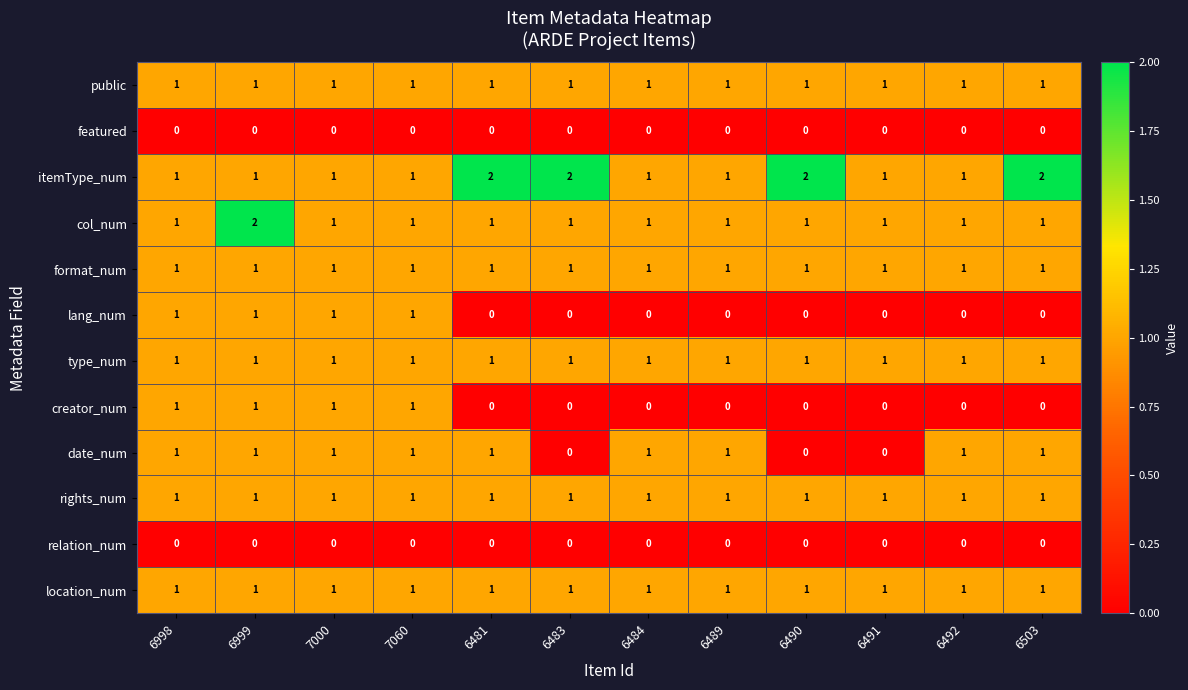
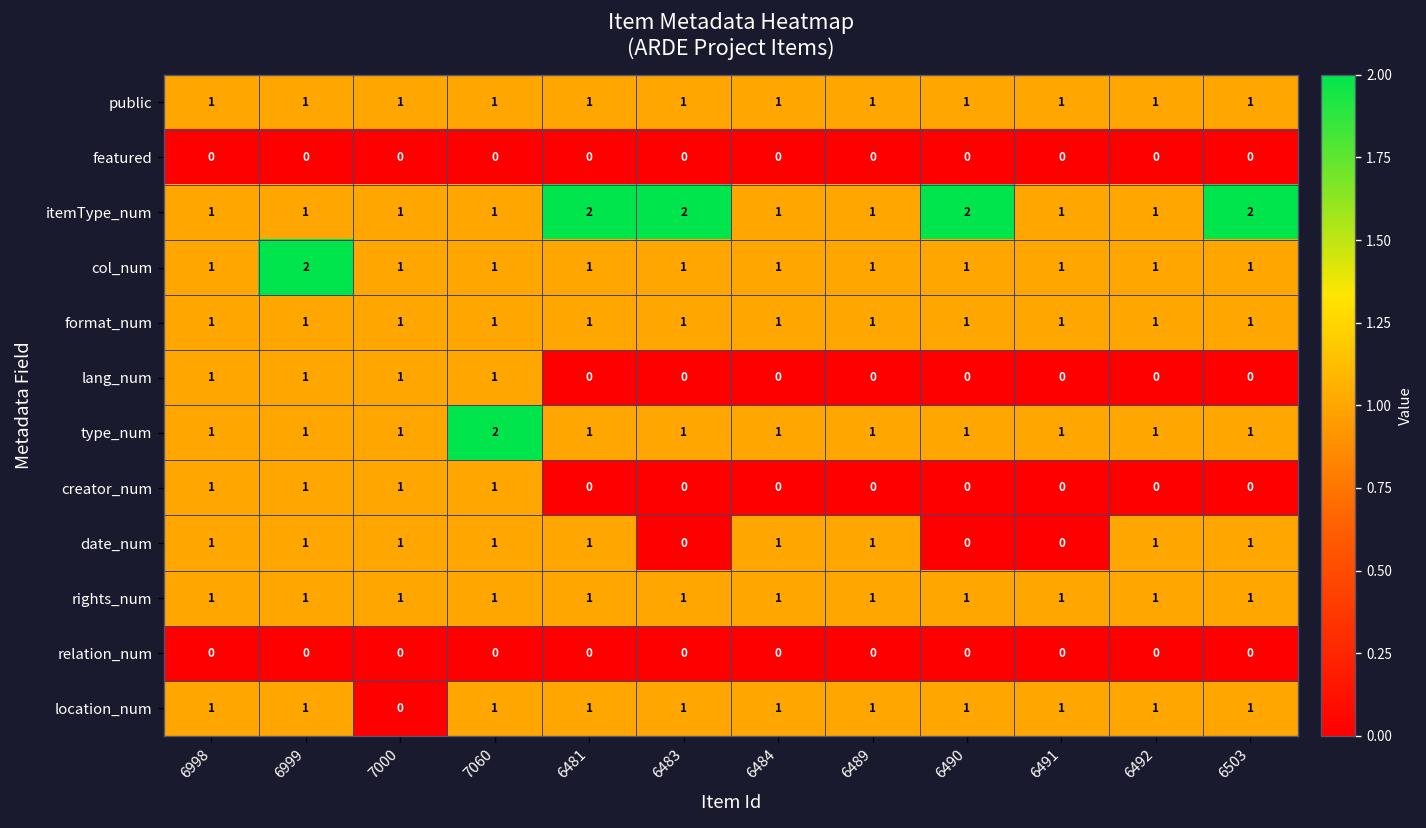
  {
    "public": {
      "6998": 1,
      "6999": 1,
      "7000": 1,
      "7060": 1,
      "6481": 1,
      "6483": 1,
      "6484": 1,
      "6489": 1,
      "6490": 1,
      "6491": 1,
      "6492": 1,
      "6503": 1
    },
    "featured": {
      "6998": 0,
      "6999": 0,
      "7000": 0,
      "7060": 0,
      "6481": 0,
      "6483": 0,
      "6484": 0,
      "6489": 0,
      "6490": 0,
      "6491": 0,
      "6492": 0,
      "6503": 0
    },
    "itemType_num": {
      "6998": 1,
      "6999": 1,
      "7000": 1,
      "7060": 1,
      "6481": 2,
      "6483": 2,
      "6484": 1,
      "6489": 1,
      "6490": 2,
      "6491": 1,
      "6492": 1,
      "6503": 2
    },
    "col_num": {
      "6998": 1,
      "6999": 2,
      "7000": 1,
      "7060": 1,
      "6481": 1,
      "6483": 1,
      "6484": 1,
      "6489": 1,
      "6490": 1,
      "6491": 1,
      "6492": 1,
      "6503": 1
    },
    "format_num": {
      "6998": 1,
      "6999": 1,
      "7000": 1,
      "7060": 1,
      "6481": 1,
      "6483": 1,
      "6484": 1,
      "6489": 1,
      "6490": 1,
      "6491": 1,
      "6492": 1,
      "6503": 1
    },
    "lang_num": {
      "6998": 1,
      "6999": 1,
      "7000": 1,
      "7060": 1,
      "6481": 0,
      "6483": 0,
      "6484": 0,
      "6489": 0,
      "6490": 0,
      "6491": 0,
      "6492": 0,
      "6503": 0
    },
    "type_num": {
      "6998": 1,
      "6999": 1,
      "7000": 1,
-     "7060": 1,
+     "7060": 2,
      "6481": 1,
      "6483": 1,
      "6484": 1,
      "6489": 1,
      "6490": 1,
      "6491": 1,
      "6492": 1,
      "6503": 1
    },
    "creator_num": {
      "6998": 1,
      "6999": 1,
      "7000": 1,
      "7060": 1,
      "6481": 0,
      "6483": 0,
      "6484": 0,
      "6489": 0,
      "6490": 0,
      "6491": 0,
      "6492": 0,
      "6503": 0
    },
    "date_num": {
      "6998": 1,
      "6999": 1,
      "7000": 1,
      "7060": 1,
      "6481": 1,
      "6483": 0,
      "6484": 1,
      "6489": 1,
      "6490": 0,
      "6491": 0,
      "6492": 1,
      "6503": 1
    },
    "rights_num": {
      "6998": 1,
      "6999": 1,
      "7000": 1,
      "7060": 1,
      "6481": 1,
      "6483": 1,
      "6484": 1,
      "6489": 1,
      "6490": 1,
      "6491": 1,
      "6492": 1,
      "6503": 1
    },
    "relation_num": {
      "6998": 0,
      "6999": 0,
      "7000": 0,
      "7060": 0,
      "6481": 0,
      "6483": 0,
      "6484": 0,
      "6489": 0,
      "6490": 0,
      "6491": 0,
      "6492": 0,
      "6503": 0
    },
    "location_num": {
      "6998": 1,
      "6999": 1,
-     "7000": 1,
+     "7000": 0,
      "7060": 1,
      "6481": 1,
      "6483": 1,
      "6484": 1,
      "6489": 1,
      "6490": 1,
      "6491": 1,
      "6492": 1,
      "6503": 1
    }
  }
